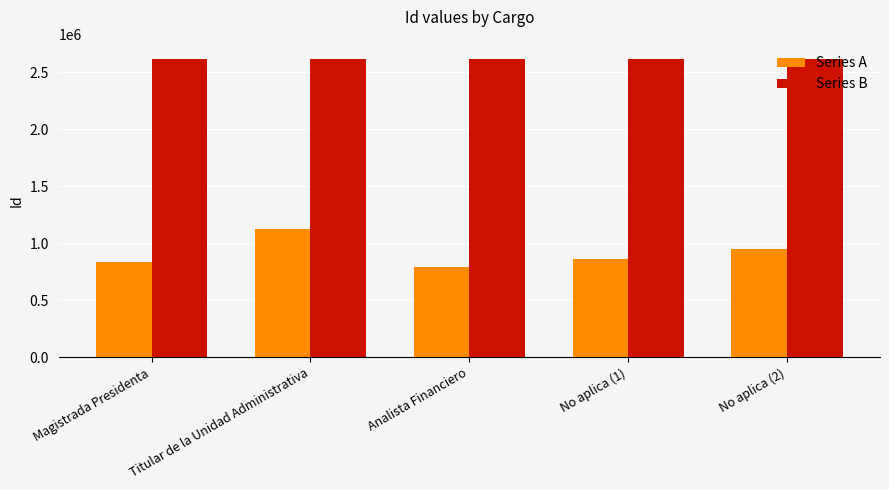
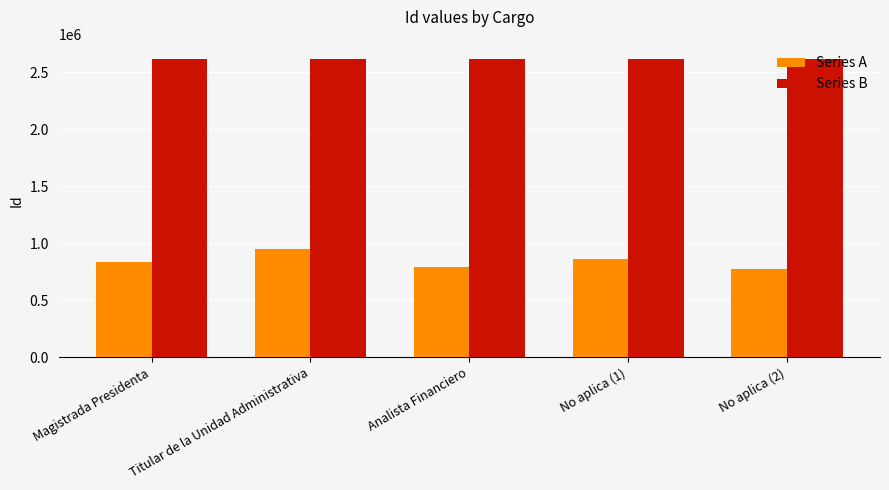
  {
    "Series A": {
      "Magistrada Presidenta": 840000,
-     "Titular de la Unidad Administrativa": 1130000,
+     "Titular de la Unidad Administrativa": 950000,
      "Analista Financiero": 800000,
      "No aplica (1)": 860000,
-     "No aplica (2)": 950000
+     "No aplica (2)": 780000
    },
    "Series B": {
      "Magistrada Presidenta": 2620000,
      "Titular de la Unidad Administrativa": 2620000,
      "Analista Financiero": 2620000,
      "No aplica (1)": 2620000,
      "No aplica (2)": 2620000
    }
  }
